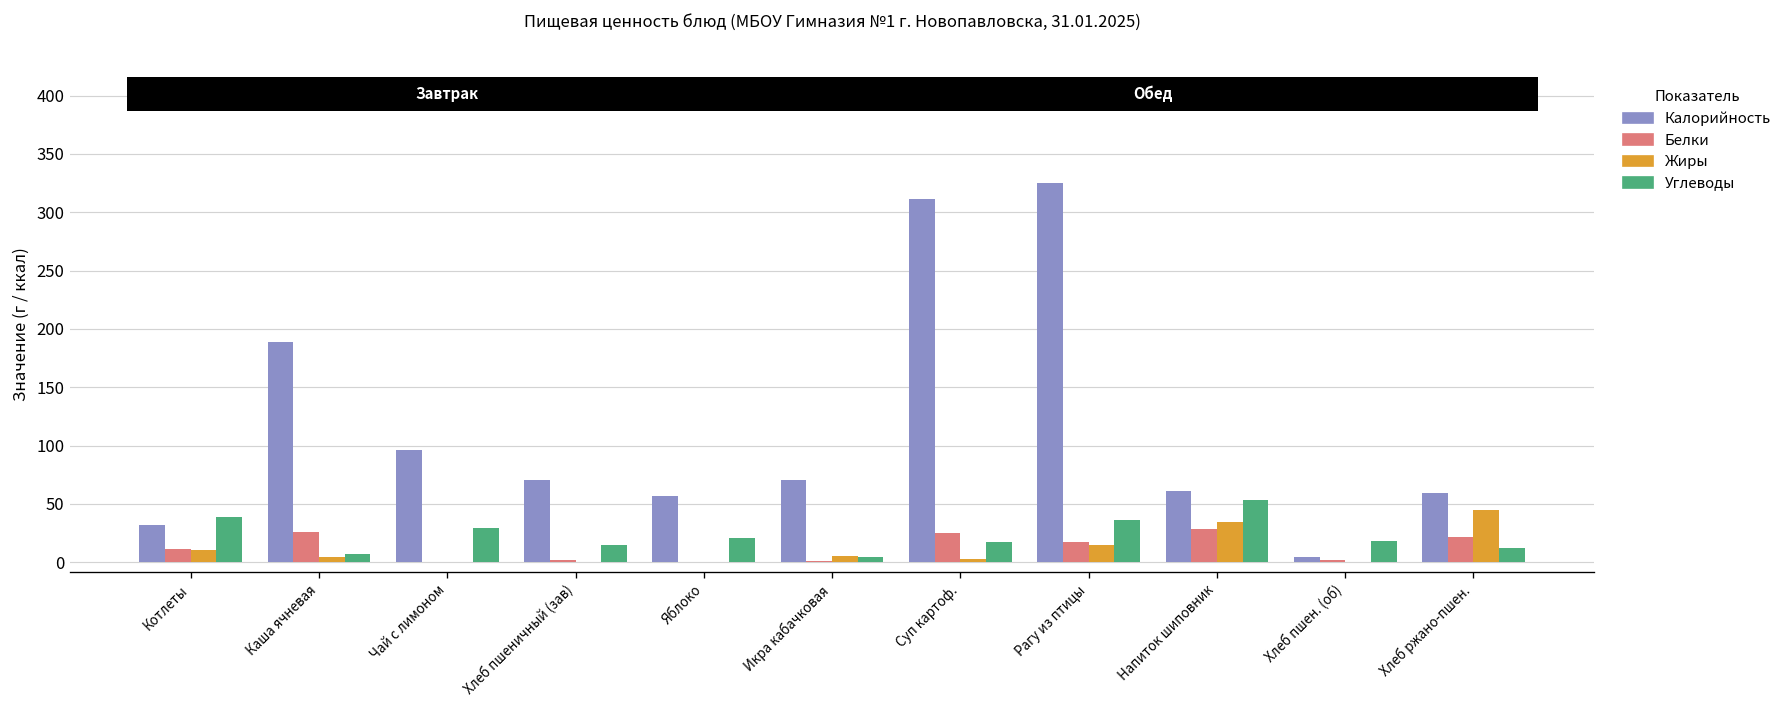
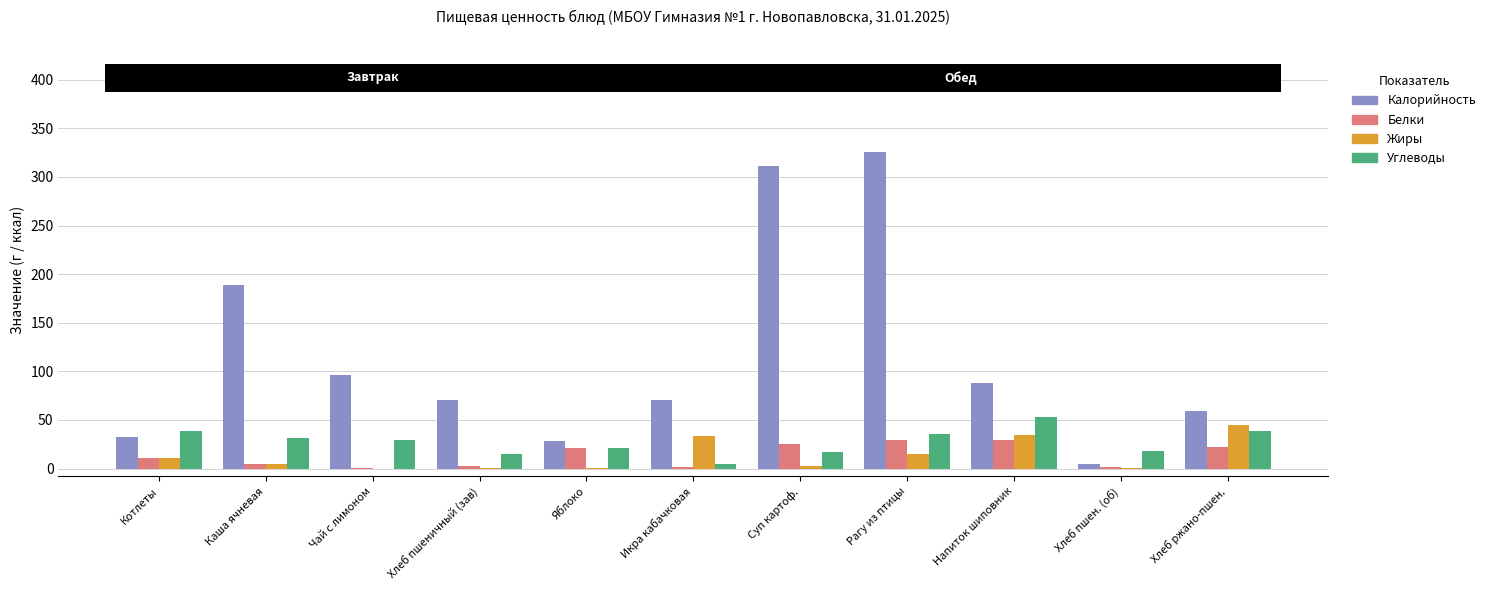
  {
    "Калорийность": {
      "Котлеты": 30,
      "Каша ячневая": 190,
      "Чай с лимоном": 100,
      "Хлеб пшеничный (зав)": 70,
-     "Яблоко": 60,
+     "Яблоко": 30,
      "Икра кабачковая": 70,
      "Суп картоф.": 310,
      "Рагу из птицы": 330,
-     "Напиток шиповник": 60,
+     "Напиток шиповник": 90,
      "Хлеб пшен. (об)": 0,
      "Хлеб ржано-пшен.": 60
    },
    "Белки": {
      "Котлеты": 10,
-     "Каша ячневая": 30,
-     "Яблоко": 0,
+     "Каша ячневая": 0,
+     "Яблоко": 20,
      "Суп картоф.": 30,
-     "Рагу из птицы": 20,
+     "Рагу из птицы": 30,
      "Напиток шиповник": 30,
      "Хлеб ржано-пшен.": 20
    },
    "Жиры": {
      "Котлеты": 10,
      "Каша ячневая": 0,
-     "Икра кабачковая": 10,
+     "Икра кабачковая": 30,
      "Суп картоф.": 0,
      "Рагу из птицы": 10,
      "Напиток шиповник": 30,
      "Хлеб ржано-пшен.": 40
    },
    "Углеводы": {
      "Котлеты": 40,
-     "Каша ячневая": 10,
+     "Каша ячневая": 30,
      "Чай с лимоном": 30,
      "Хлеб пшеничный (зав)": 10,
      "Яблоко": 20,
      "Икра кабачковая": 0,
      "Суп картоф.": 20,
      "Рагу из птицы": 40,
      "Напиток шиповник": 50,
      "Хлеб пшен. (об)": 20,
-     "Хлеб ржано-пшен.": 10
+     "Хлеб ржано-пшен.": 40
    }
  }
